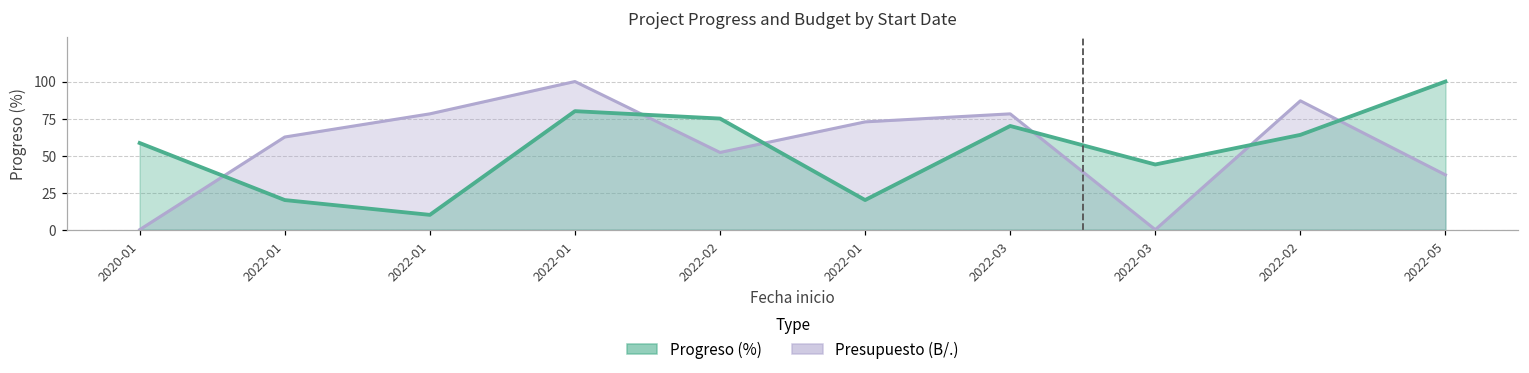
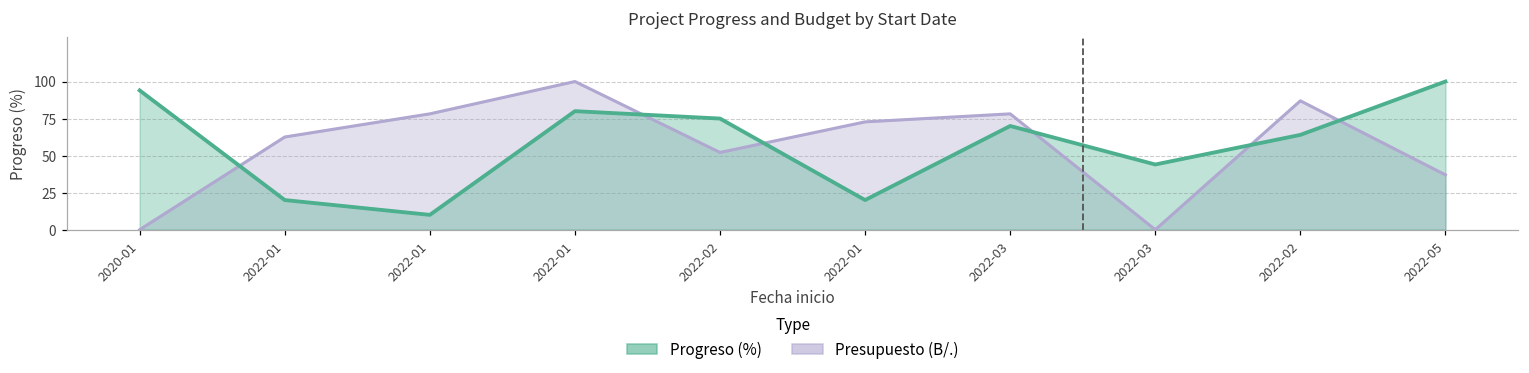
  {
    "Presupuesto (B/.)": {
      "2020-01": 0,
      "2022-05": 37
    },
    "Progreso (%)": {
-     "2020-01": 59,
+     "2020-01": 94,
      "2022-05": 100
    }
  }
